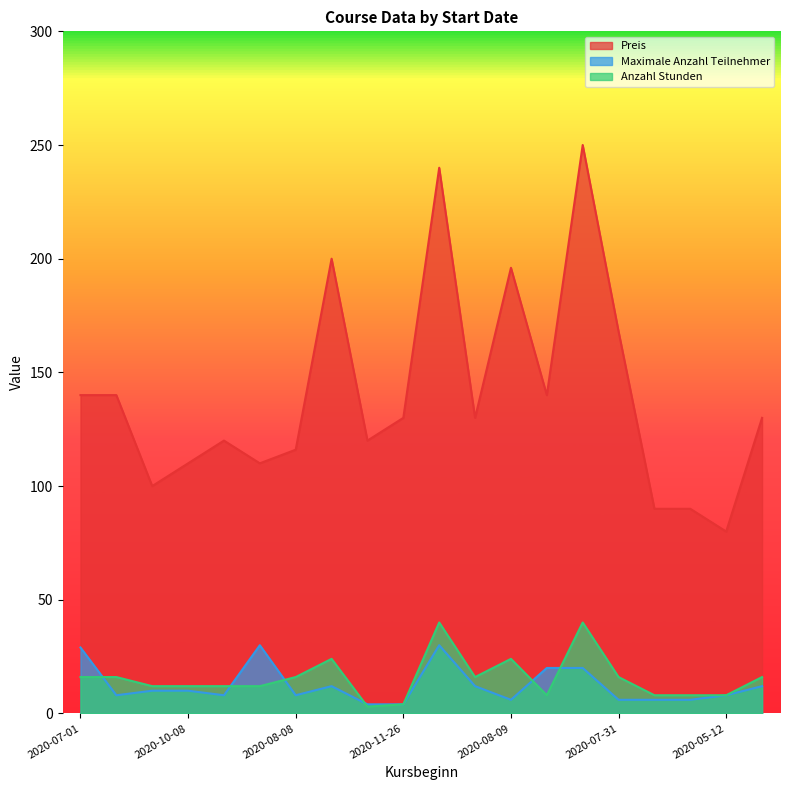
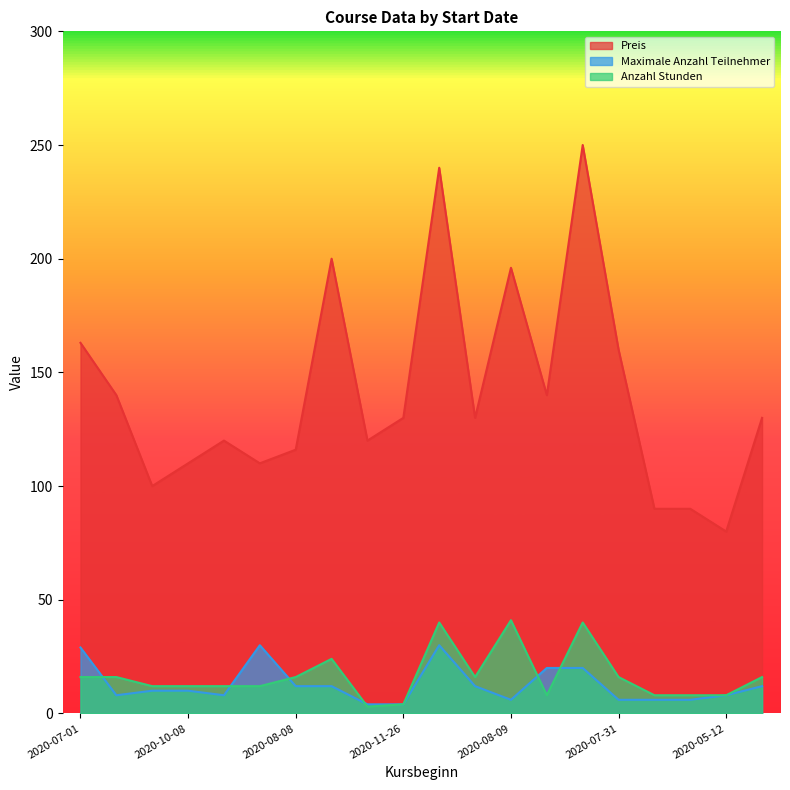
  {
    "Preis": {
-     "2020-07-01": 140,
+     "2020-07-01": 163,
      "2020-10-08": 110,
      "2020-08-08": 116,
      "2020-11-26": 130,
      "2020-08-09": 196,
-     "2020-07-31": 168,
+     "2020-07-31": 160,
      "2020-05-12": 80
    },
    "Maximale Anzahl Teilnehmer": {
      "2020-07-01": 29,
      "2020-10-08": 10,
-     "2020-08-08": 8,
+     "2020-08-08": 12,
      "2020-08-09": 6,
      "2020-07-31": 6
    },
    "Anzahl Stunden": {
      "2020-07-01": 16,
      "2020-10-08": 12,
      "2020-08-08": 16,
-     "2020-08-09": 24,
+     "2020-08-09": 41,
      "2020-07-31": 16
    }
  }
